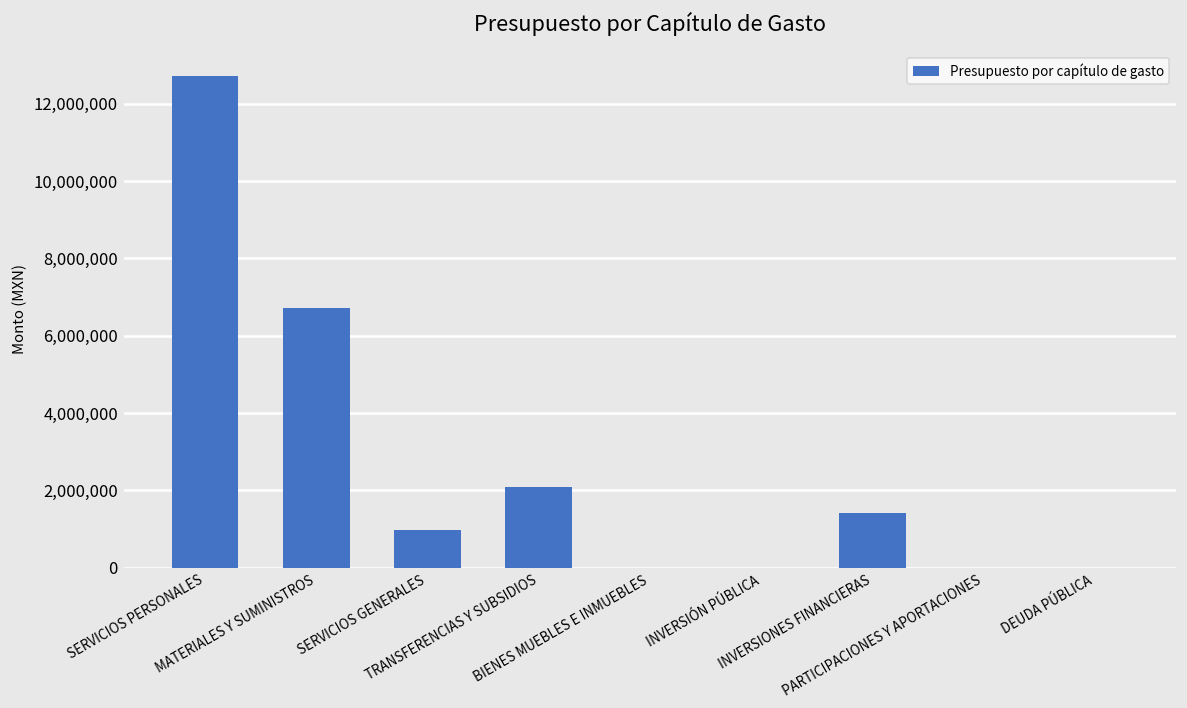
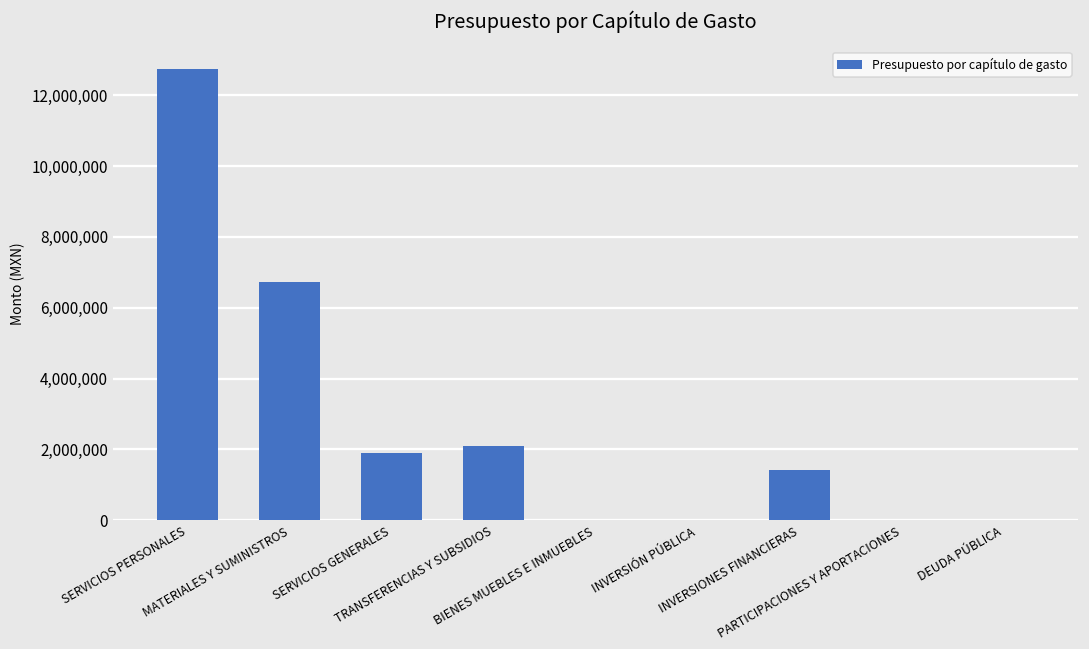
  {
    "SERVICIOS PERSONALES": "12,700,000",
    "MATERIALES Y SUMINISTROS": "6,700,000",
-   "SERVICIOS GENERALES": "1,000,000",
+   "SERVICIOS GENERALES": "1,900,000",
    "TRANSFERENCIAS Y SUBSIDIOS": "2,100,000",
    "BIENES MUEBLES E INMUEBLES": "0",
    "INVERSIÓN PÚBLICA": "0",
    "INVERSIONES FINANCIERAS": "1,400,000",
    "PARTICIPACIONES Y APORTACIONES": "0",
    "DEUDA PÚBLICA": "0"
  }
